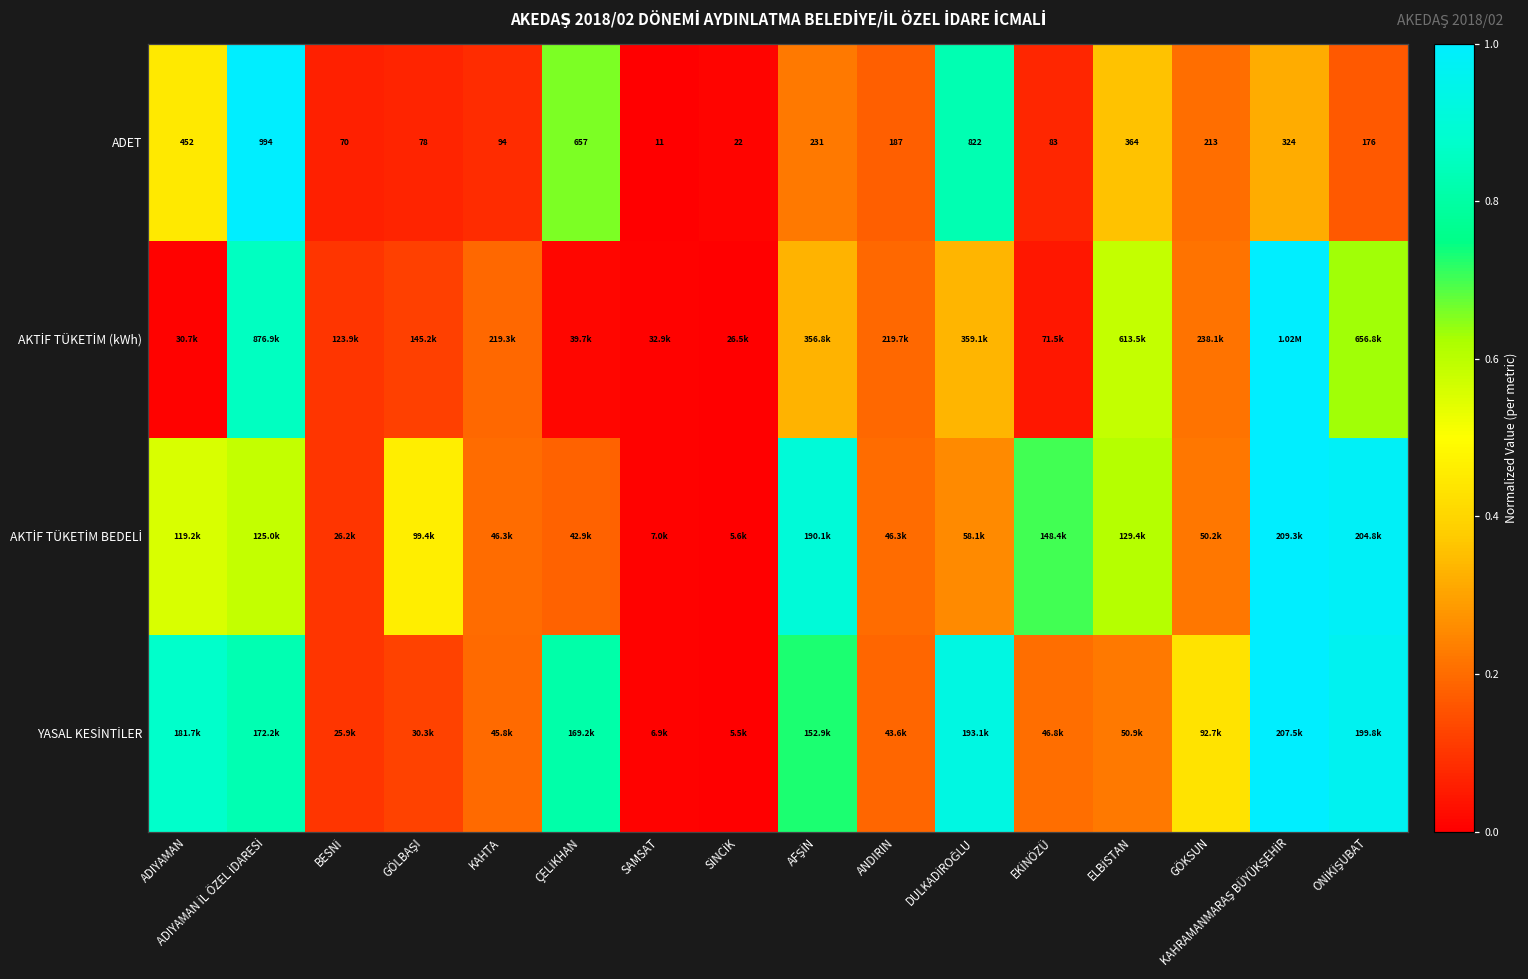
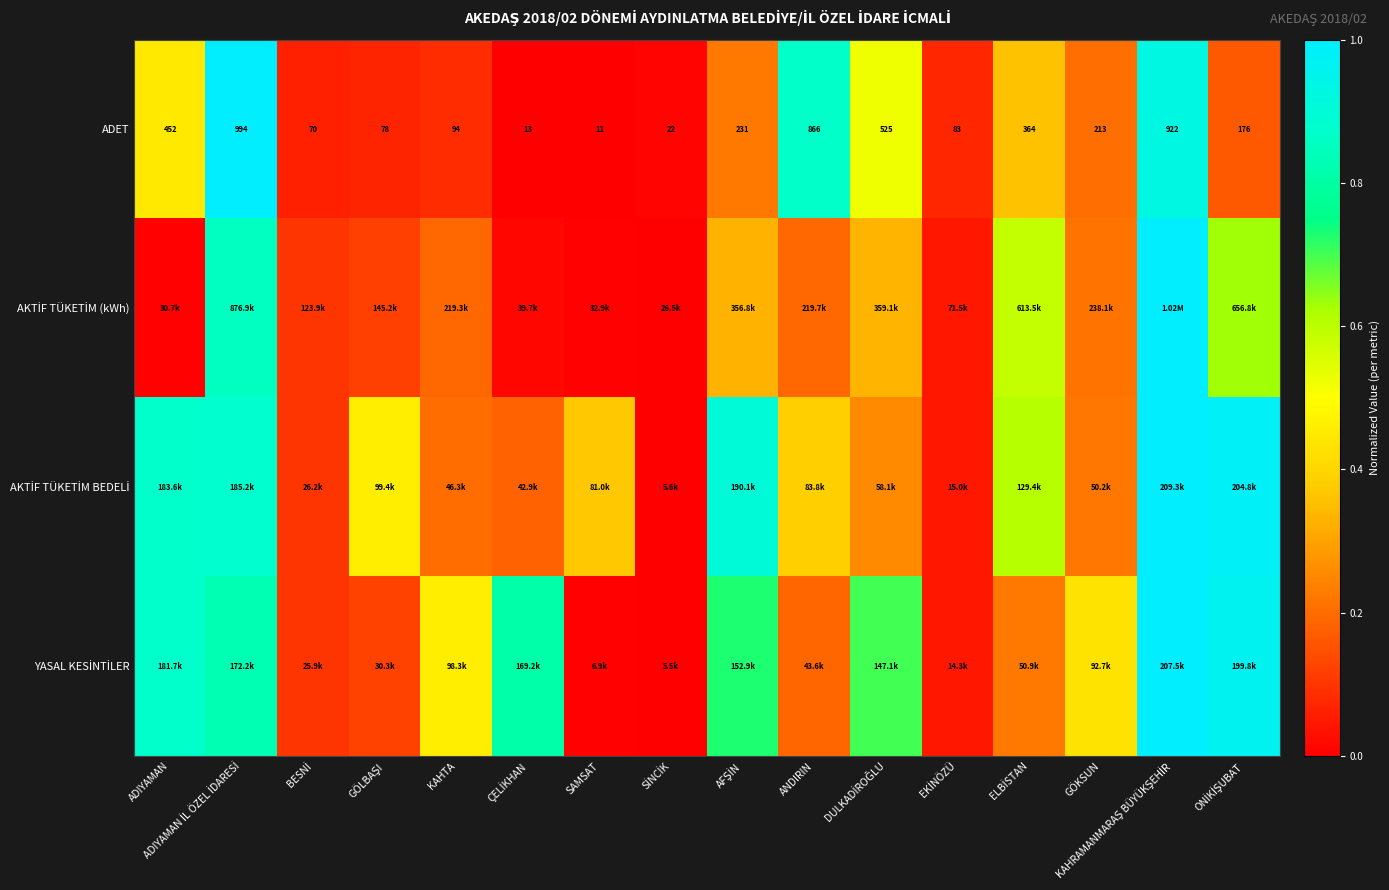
  {
    "ADET": {
      "ADIYAMAN": "452",
      "ADIYAMAN İL ÖZEL İDARESİ": "994",
      "BESNİ": "70",
      "GÖLBAŞI": "78",
      "KAHTA": "94",
-     "ÇELİKHAN": "657",
+     "ÇELİKHAN": "13",
      "SAMSAT": "11",
      "SİNCİK": "22",
      "AFŞİN": "231",
-     "ANDIRIN": "187",
-     "DULKADİROĞLU": "822",
+     "ANDIRIN": "866",
+     "DULKADİROĞLU": "525",
      "EKİNÖZÜ": "83",
      "ELBİSTAN": "364",
      "GÖKSUN": "213",
-     "KAHRAMANMARAŞ BÜYÜKŞEHİR": "324",
+     "KAHRAMANMARAŞ BÜYÜKŞEHİR": "922",
      "ONİKİŞUBAT": "176"
    },
    "AKTİF TÜKETİM (kWh)": {
      "ADIYAMAN": "30.7k",
      "ADIYAMAN İL ÖZEL İDARESİ": "876.9k",
      "BESNİ": "123.9k",
      "GÖLBAŞI": "145.2k",
      "KAHTA": "219.3k",
      "ÇELİKHAN": "39.7k",
      "SAMSAT": "32.9k",
      "SİNCİK": "26.5k",
      "AFŞİN": "356.8k",
      "ANDIRIN": "219.7k",
      "DULKADİROĞLU": "359.1k",
      "EKİNÖZÜ": "71.5k",
      "ELBİSTAN": "613.5k",
      "GÖKSUN": "238.1k",
      "KAHRAMANMARAŞ BÜYÜKŞEHİR": "1.02M",
      "ONİKİŞUBAT": "656.8k"
    },
    "AKTİF TÜKETİM BEDELİ": {
-     "ADIYAMAN": "119.2k",
-     "ADIYAMAN İL ÖZEL İDARESİ": "125.0k",
+     "ADIYAMAN": "183.6k",
+     "ADIYAMAN İL ÖZEL İDARESİ": "185.2k",
      "BESNİ": "26.2k",
      "GÖLBAŞI": "99.4k",
      "KAHTA": "46.3k",
      "ÇELİKHAN": "42.9k",
-     "SAMSAT": "7.0k",
+     "SAMSAT": "81.0k",
      "SİNCİK": "5.6k",
      "AFŞİN": "190.1k",
-     "ANDIRIN": "46.3k",
+     "ANDIRIN": "83.8k",
      "DULKADİROĞLU": "58.1k",
-     "EKİNÖZÜ": "148.4k",
+     "EKİNÖZÜ": "15.0k",
      "ELBİSTAN": "129.4k",
      "GÖKSUN": "50.2k",
      "KAHRAMANMARAŞ BÜYÜKŞEHİR": "209.3k",
      "ONİKİŞUBAT": "204.8k"
    },
    "YASAL KESİNTİLER": {
      "ADIYAMAN": "181.7k",
      "ADIYAMAN İL ÖZEL İDARESİ": "172.2k",
      "BESNİ": "25.9k",
      "GÖLBAŞI": "30.3k",
-     "KAHTA": "45.8k",
+     "KAHTA": "98.3k",
      "ÇELİKHAN": "169.2k",
      "SAMSAT": "6.9k",
      "SİNCİK": "5.5k",
      "AFŞİN": "152.9k",
      "ANDIRIN": "43.6k",
-     "DULKADİROĞLU": "193.1k",
-     "EKİNÖZÜ": "46.8k",
+     "DULKADİROĞLU": "147.1k",
+     "EKİNÖZÜ": "14.3k",
      "ELBİSTAN": "50.9k",
      "GÖKSUN": "92.7k",
      "KAHRAMANMARAŞ BÜYÜKŞEHİR": "207.5k",
      "ONİKİŞUBAT": "199.8k"
    }
  }
